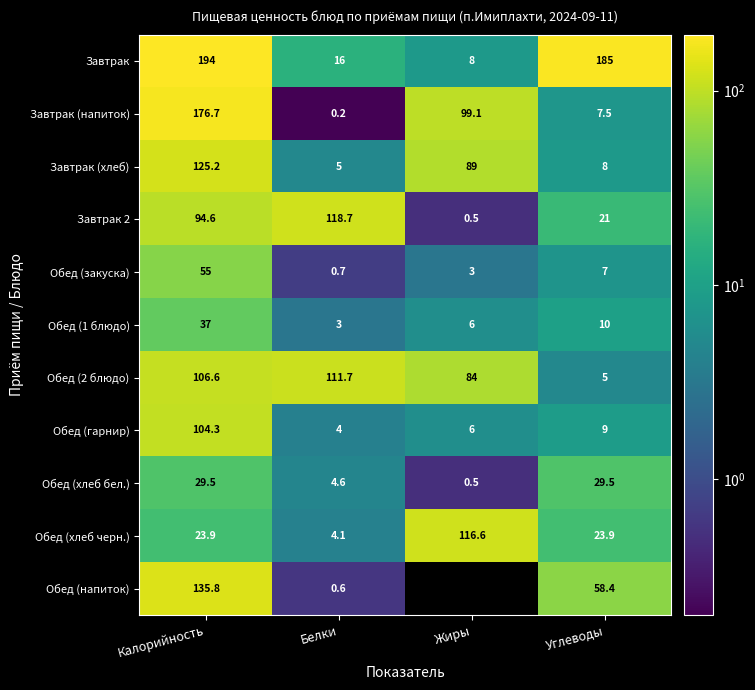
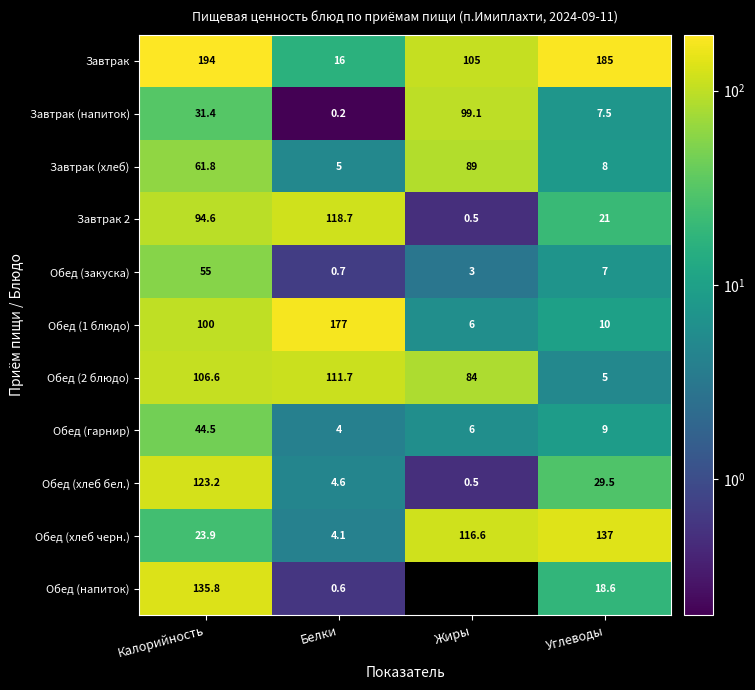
  {
    "Завтрак": {
      "Калорийность": 194,
      "Белки": 16,
-     "Жиры": 8,
+     "Жиры": 105,
      "Углеводы": 185
    },
    "Завтрак (напиток)": {
-     "Калорийность": 176.7,
+     "Калорийность": 31.4,
      "Белки": 0.2,
      "Жиры": 99.1,
      "Углеводы": 7.5
    },
    "Завтрак (хлеб)": {
-     "Калорийность": 125.2,
+     "Калорийность": 61.8,
      "Белки": 5,
      "Жиры": 89,
      "Углеводы": 8
    },
    "Завтрак 2": {
      "Калорийность": 94.6,
      "Белки": 118.7,
      "Жиры": 0.5,
      "Углеводы": 21
    },
    "Обед (закуска)": {
      "Калорийность": 55,
      "Белки": 0.7,
      "Жиры": 3,
      "Углеводы": 7
    },
    "Обед (1 блюдо)": {
-     "Калорийность": 37,
-     "Белки": 3,
+     "Калорийность": 100,
+     "Белки": 177,
      "Жиры": 6,
      "Углеводы": 10
    },
    "Обед (2 блюдо)": {
      "Калорийность": 106.6,
      "Белки": 111.7,
      "Жиры": 84,
      "Углеводы": 5
    },
    "Обед (гарнир)": {
-     "Калорийность": 104.3,
+     "Калорийность": 44.5,
      "Белки": 4,
      "Жиры": 6,
      "Углеводы": 9
    },
    "Обед (хлеб бел.)": {
-     "Калорийность": 29.5,
+     "Калорийность": 123.2,
      "Белки": 4.6,
      "Жиры": 0.5,
      "Углеводы": 29.5
    },
    "Обед (хлеб черн.)": {
      "Калорийность": 23.9,
      "Белки": 4.1,
      "Жиры": 116.6,
-     "Углеводы": 23.9
+     "Углеводы": 137
    },
    "Обед (напиток)": {
      "Калорийность": 135.8,
      "Белки": 0.6,
-     "Углеводы": 58.4
+     "Углеводы": 18.6
    }
  }
